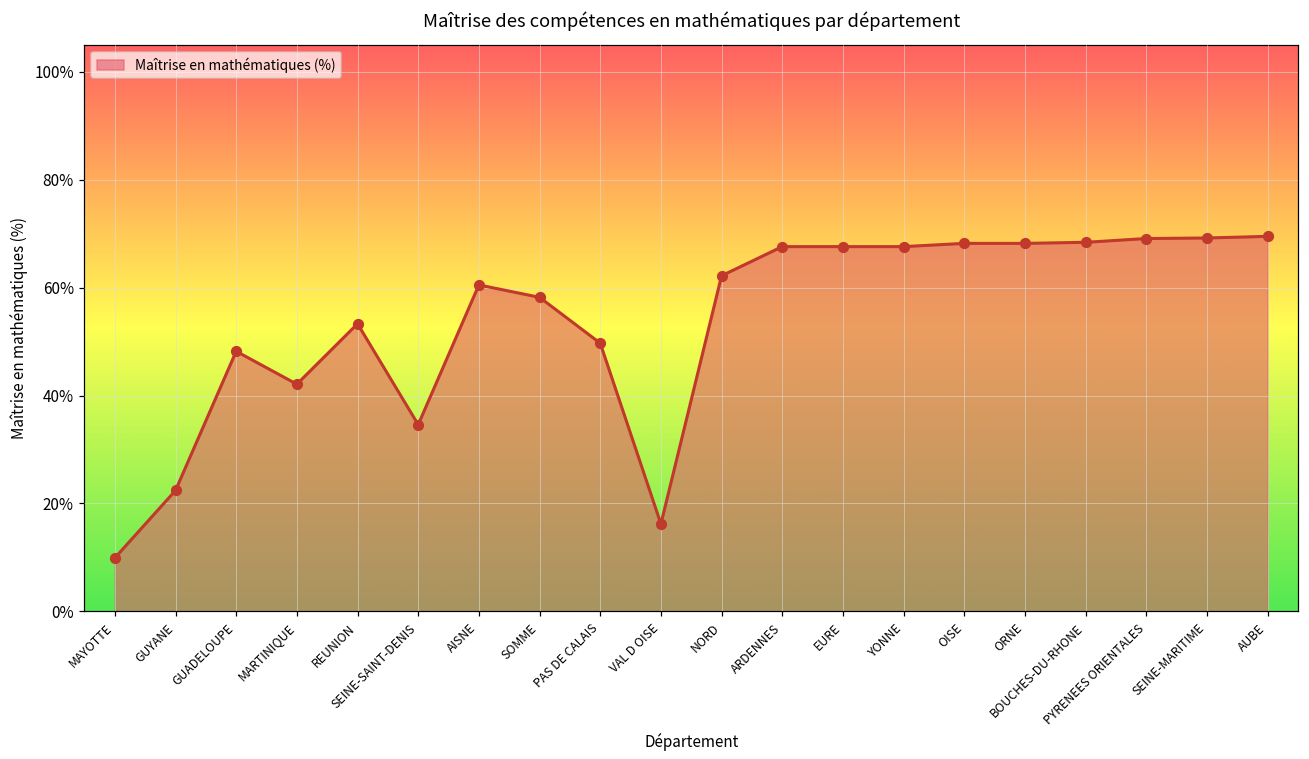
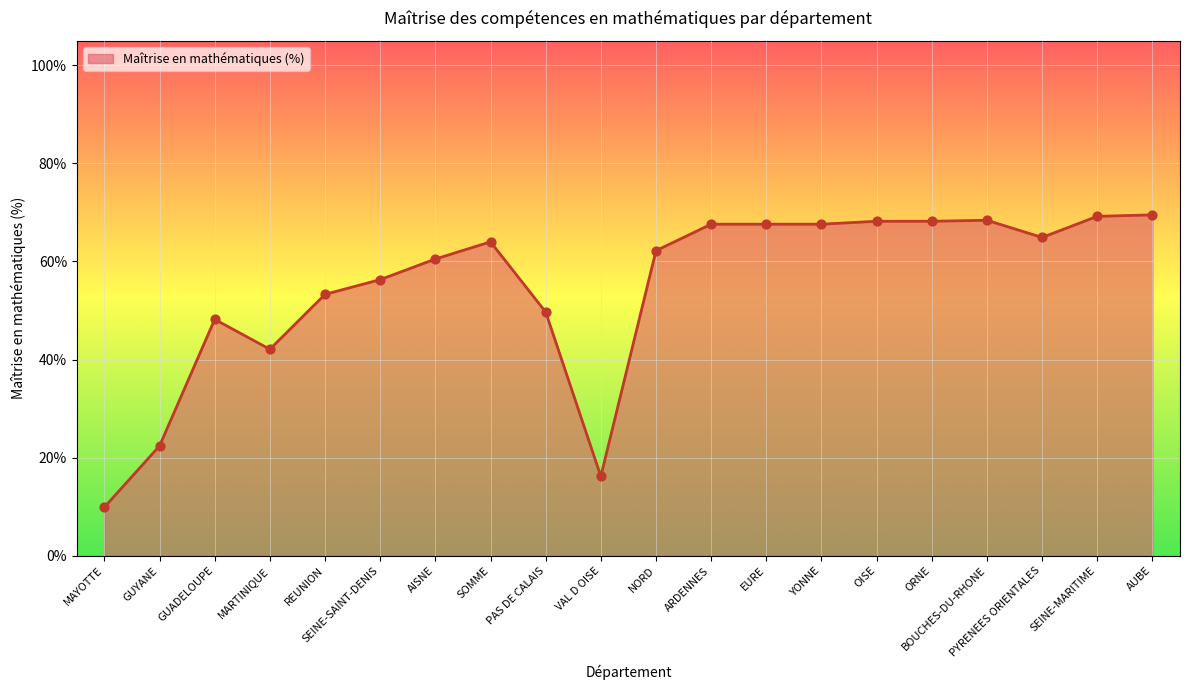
  {
    "MAYOTTE": "10%",
    "GUYANE": "22%",
    "GUADELOUPE": "48%",
    "MARTINIQUE": "42%",
    "REUNION": "53%",
-   "SEINE-SAINT-DENIS": "35%",
+   "SEINE-SAINT-DENIS": "56%",
    "AISNE": "61%",
-   "SOMME": "58%",
+   "SOMME": "64%",
    "PAS DE CALAIS": "50%",
    "VAL D OISE": "16%",
    "NORD": "62%",
    "ARDENNES": "68%",
    "EURE": "68%",
    "YONNE": "68%",
    "OISE": "68%",
    "ORNE": "68%",
    "BOUCHES-DU-RHONE": "68%",
-   "PYRENEES ORIENTALES": "69%",
+   "PYRENEES ORIENTALES": "65%",
    "SEINE-MARITIME": "69%",
    "AUBE": "70%"
  }
